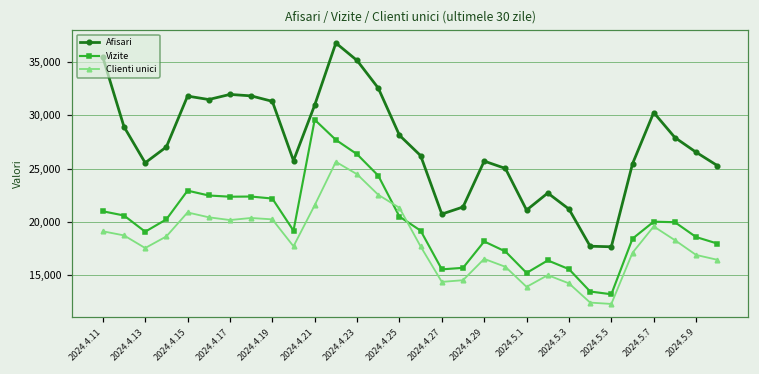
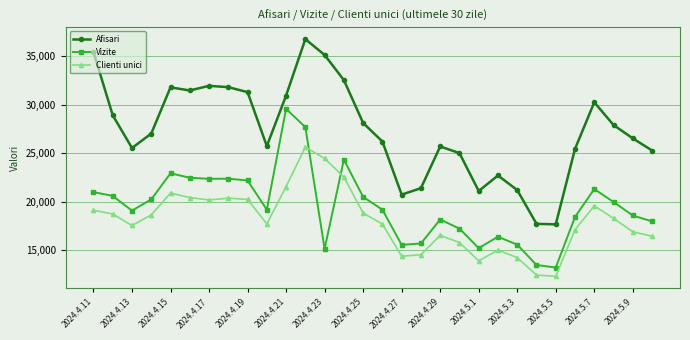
  {
    "Afisari": {
      "2024.4.13": "26,000",
      "2024.4.15": "32,000",
      "2024.4.17": "32,000",
      "2024.4.19": "31,000",
      "2024.4.21": "31,000",
      "2024.4.23": "35,000",
      "2024.4.25": "28,000",
      "2024.4.27": "21,000",
      "2024.4.29": "26,000",
      "2024.5.1": "21,000",
      "2024.5.3": "21,000",
      "2024.5.5": "18,000",
      "2024.5.7": "30,000",
      "2024.5.9": "27,000"
    },
    "Vizite": {
      "2024.4.11": "21,000",
      "2024.4.13": "19,000",
      "2024.4.15": "23,000",
      "2024.4.17": "22,000",
      "2024.4.19": "22,000",
      "2024.4.21": "30,000",
-     "2024.4.23": "26,000",
+     "2024.4.23": "15,000",
      "2024.4.25": "20,000",
      "2024.4.27": "16,000",
      "2024.4.29": "18,000",
      "2024.5.1": "15,000",
      "2024.5.3": "16,000",
      "2024.5.5": "13,000",
-     "2024.5.7": "20,000",
+     "2024.5.7": "21,000",
      "2024.5.9": "19,000"
    },
    "Clienti unici": {
      "2024.4.11": "19,000",
      "2024.4.13": "18,000",
      "2024.4.15": "21,000",
      "2024.4.17": "20,000",
      "2024.4.19": "20,000",
      "2024.4.21": "22,000",
      "2024.4.23": "24,000",
-     "2024.4.25": "21,000",
+     "2024.4.25": "19,000",
      "2024.4.27": "14,000",
      "2024.4.29": "17,000",
      "2024.5.1": "14,000",
      "2024.5.3": "14,000",
      "2024.5.5": "12,000",
      "2024.5.7": "20,000",
      "2024.5.9": "17,000"
    }
  }
